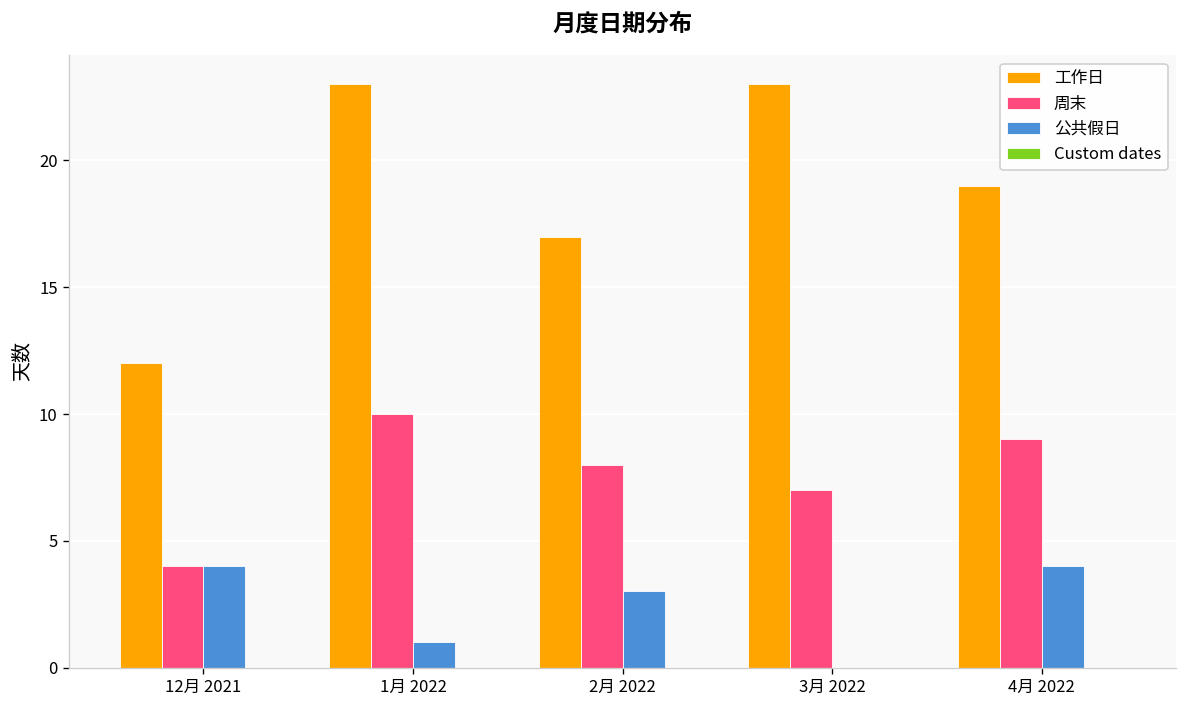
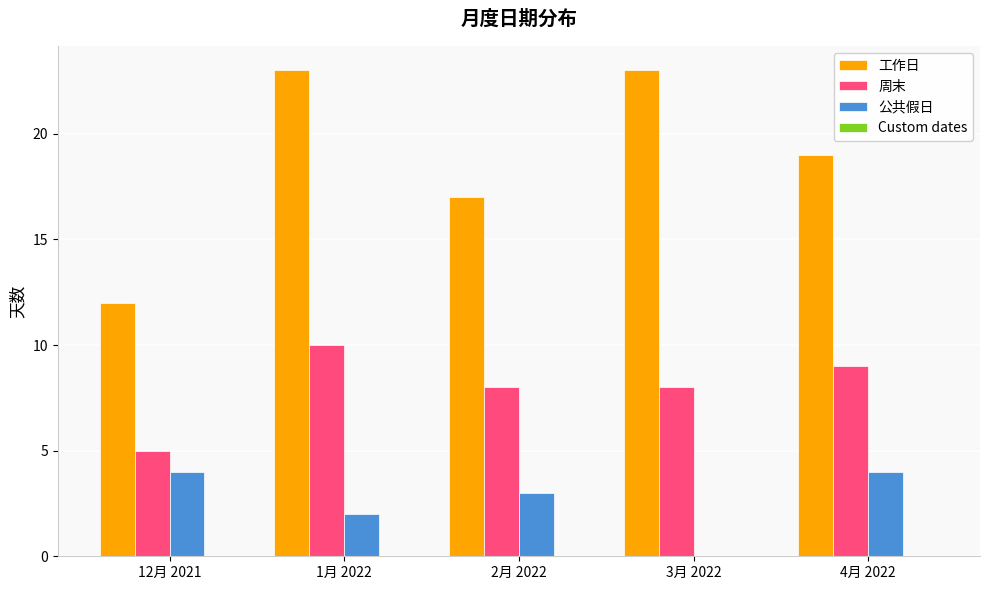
  {
    "工作日": {
      "12月 2021": 12,
      "1月 2022": 23,
      "2月 2022": 17,
      "3月 2022": 23,
      "4月 2022": 19
    },
    "周末": {
-     "12月 2021": 4,
+     "12月 2021": 5,
      "1月 2022": 10,
      "2月 2022": 8,
-     "3月 2022": 7,
+     "3月 2022": 8,
      "4月 2022": 9
    },
    "公共假日": {
      "12月 2021": 4,
-     "1月 2022": 1,
+     "1月 2022": 2,
      "2月 2022": 3,
      "3月 2022": 0,
      "4月 2022": 4
    },
    "Custom dates": {
      "12月 2021": 0,
      "1月 2022": 0,
      "2月 2022": 0,
      "3月 2022": 0,
      "4月 2022": 0
    }
  }
